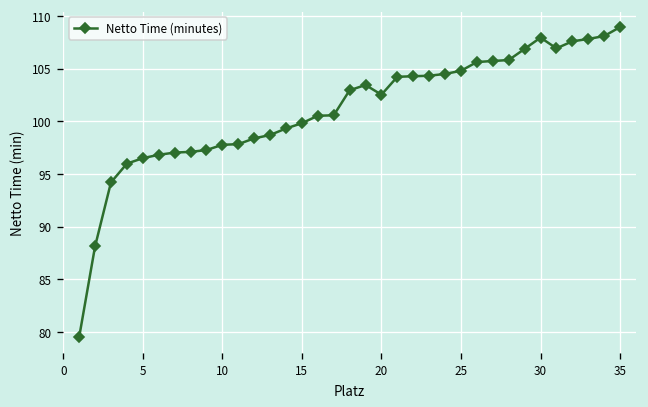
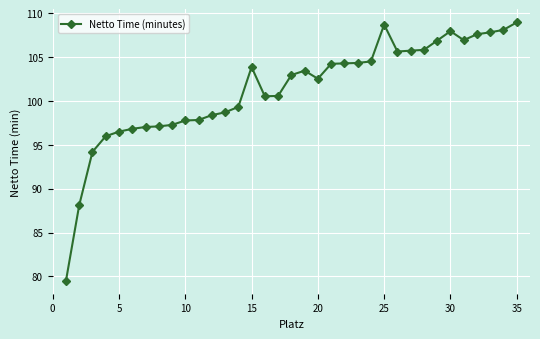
  {
    "5": 97,
    "10": 98,
-   "15": 100,
+   "15": 104,
    "20": 103,
-   "25": 105,
+   "25": 109,
    "30": 108,
    "35": 109
  }
